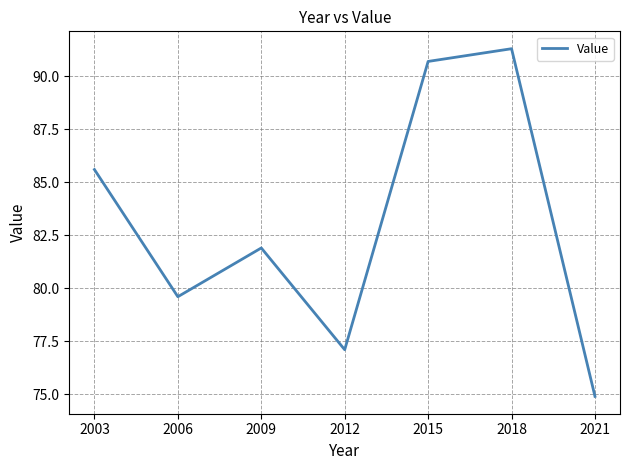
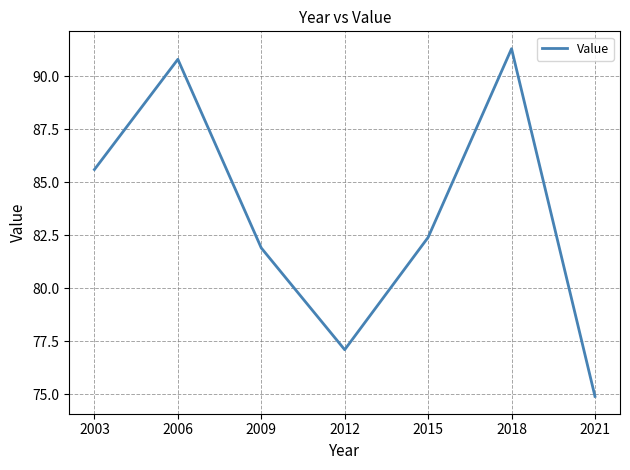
  {
    "2003": 85.6,
-   "2006": 79.6,
+   "2006": 90.8,
    "2009": 81.9,
    "2012": 77.1,
-   "2015": 90.7,
+   "2015": 82.4,
    "2018": 91.3,
    "2021": 74.9
  }
